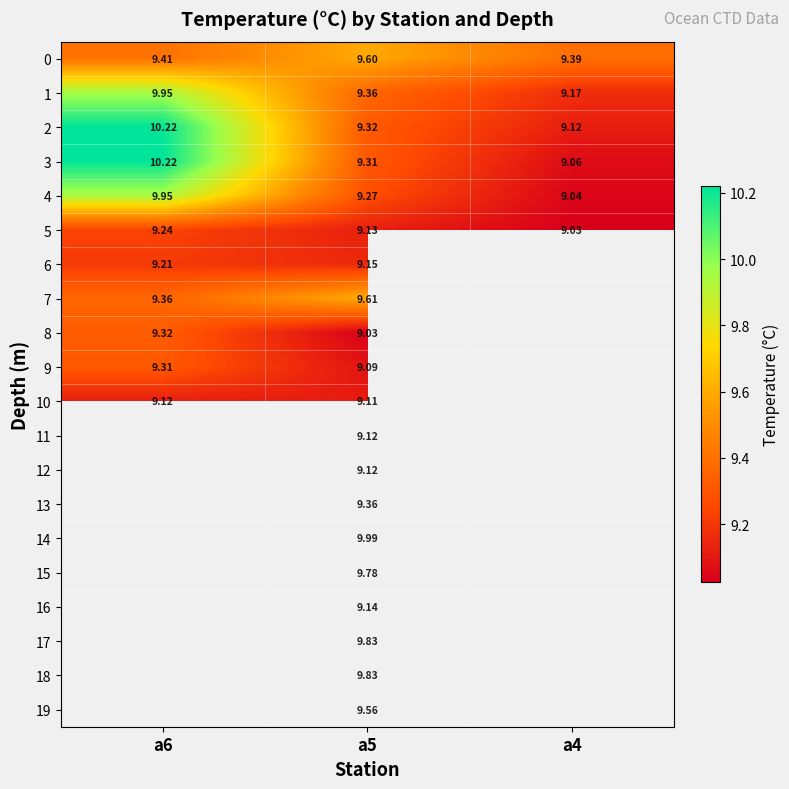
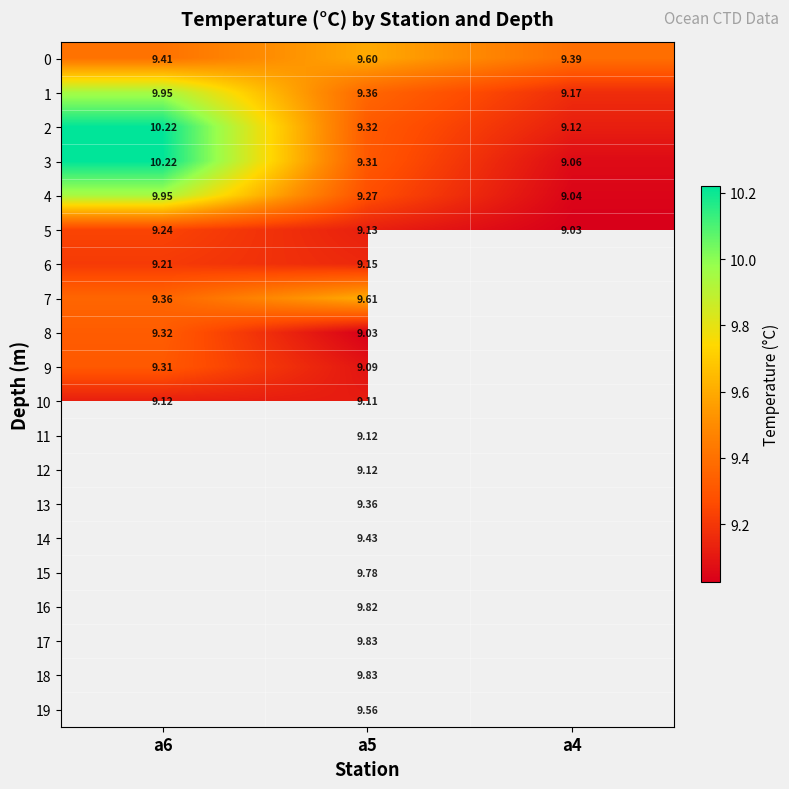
  {
    "0": {
      "a6": 9.41,
      "a5": 9.60,
      "a4": 9.39
    },
    "1": {
      "a6": 9.95,
      "a5": 9.36,
      "a4": 9.17
    },
    "2": {
      "a6": 10.22,
      "a5": 9.32,
      "a4": 9.12
    },
    "3": {
      "a6": 10.22,
      "a5": 9.31,
      "a4": 9.06
    },
    "4": {
      "a6": 9.95,
      "a5": 9.27,
      "a4": 9.04
    },
    "5": {
      "a6": 9.24,
      "a5": 9.13,
      "a4": 9.03
    },
    "6": {
      "a6": 9.21,
      "a5": 9.15
    },
    "7": {
      "a6": 9.36,
      "a5": 9.61
    },
    "8": {
      "a6": 9.32,
      "a5": 9.03
    },
    "9": {
      "a6": 9.31,
      "a5": 9.09
    },
    "10": {
      "a6": 9.12,
      "a5": 9.11
    },
    "11": {
      "a5": 9.12
    },
    "12": {
      "a5": 9.12
    },
    "13": {
      "a5": 9.36
    },
    "14": {
-     "a5": 9.99
+     "a5": 9.43
    },
    "15": {
      "a5": 9.78
    },
    "16": {
-     "a5": 9.14
+     "a5": 9.82
    },
    "17": {
      "a5": 9.83
    },
    "18": {
      "a5": 9.83
    },
    "19": {
      "a5": 9.56
    }
  }
